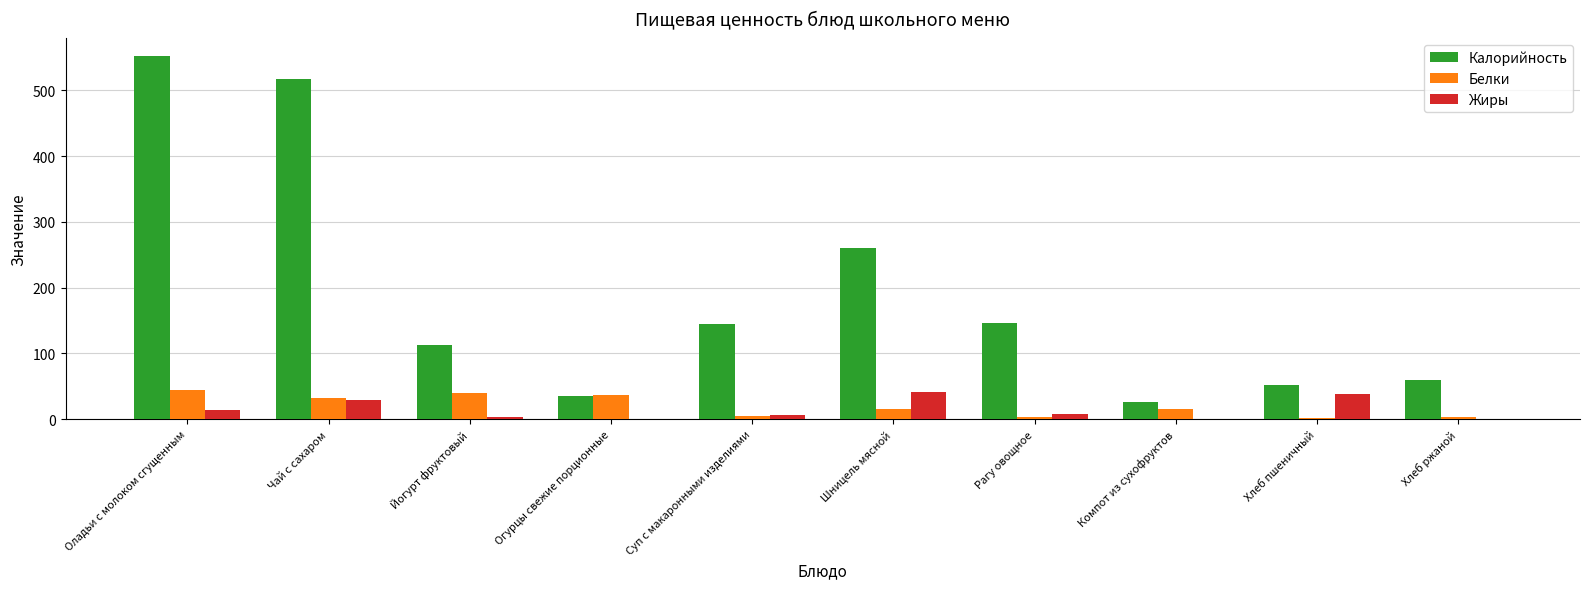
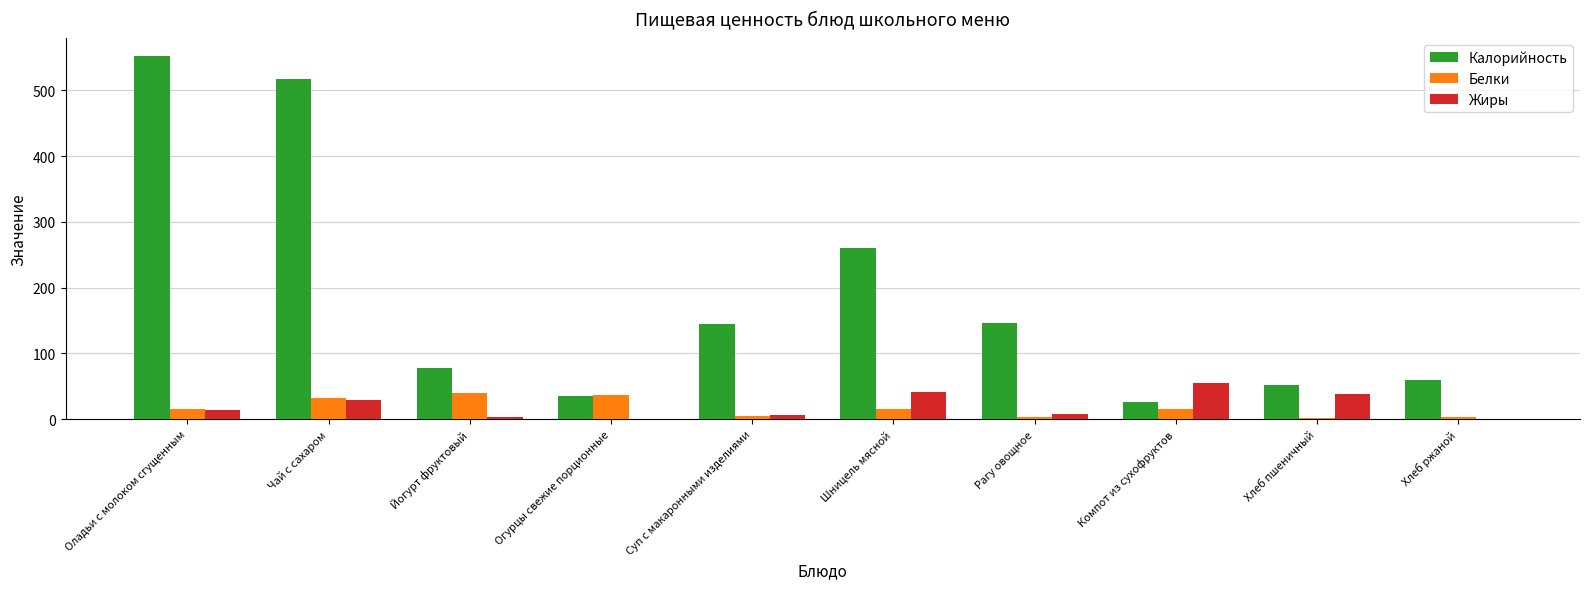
  {
    "Калорийность": {
      "Оладьи с молоком сгущенным": 550,
      "Чай с сахаром": 520,
-     "Йогурт фруктовый": 110,
+     "Йогурт фруктовый": 80,
      "Огурцы свежие порционные": 40,
      "Суп с макаронными изделиями": 150,
      "Шницель мясной": 260,
      "Рагу овощное": 150,
      "Компот из сухофруктов": 30,
      "Хлеб пшеничный": 50,
      "Хлеб ржаной": 60
    },
    "Белки": {
-     "Оладьи с молоком сгущенным": 40,
+     "Оладьи с молоком сгущенным": 20,
      "Чай с сахаром": 30,
      "Йогурт фруктовый": 40,
      "Огурцы свежие порционные": 40,
      "Суп с макаронными изделиями": 0,
      "Шницель мясной": 20,
      "Компот из сухофруктов": 20
    },
    "Жиры": {
      "Оладьи с молоком сгущенным": 10,
      "Чай с сахаром": 30,
      "Огурцы свежие порционные": 0,
      "Суп с макаронными изделиями": 10,
      "Шницель мясной": 40,
      "Рагу овощное": 10,
-     "Компот из сухофруктов": 0,
+     "Компот из сухофруктов": 60,
      "Хлеб пшеничный": 40,
      "Хлеб ржаной": 0
    }
  }
